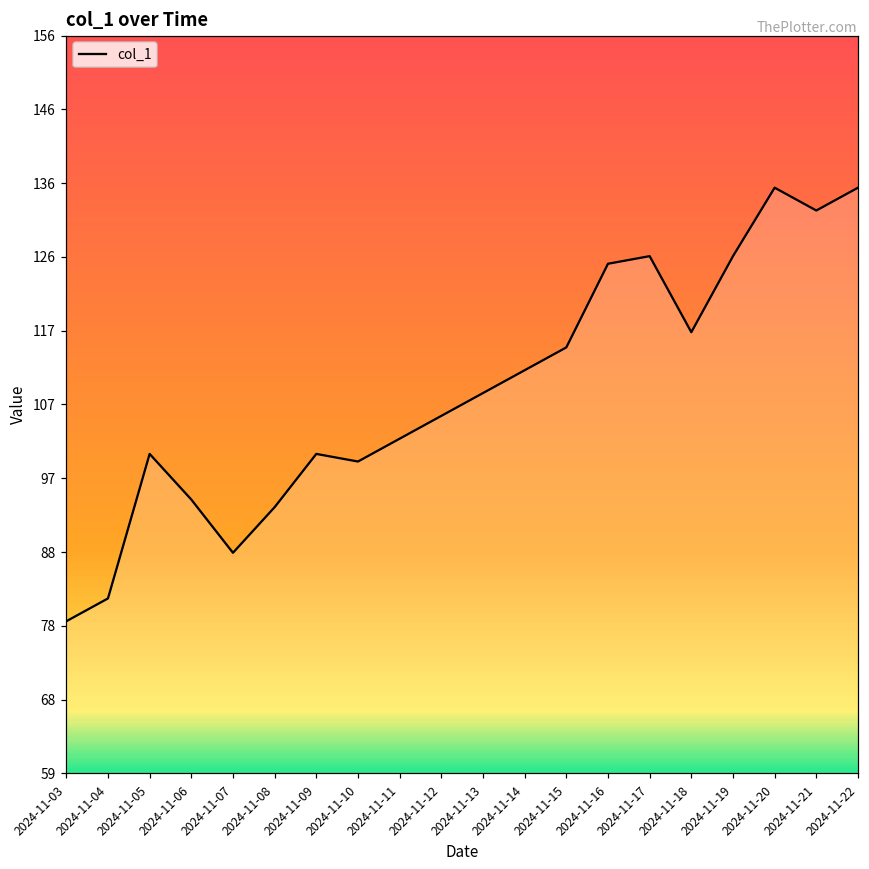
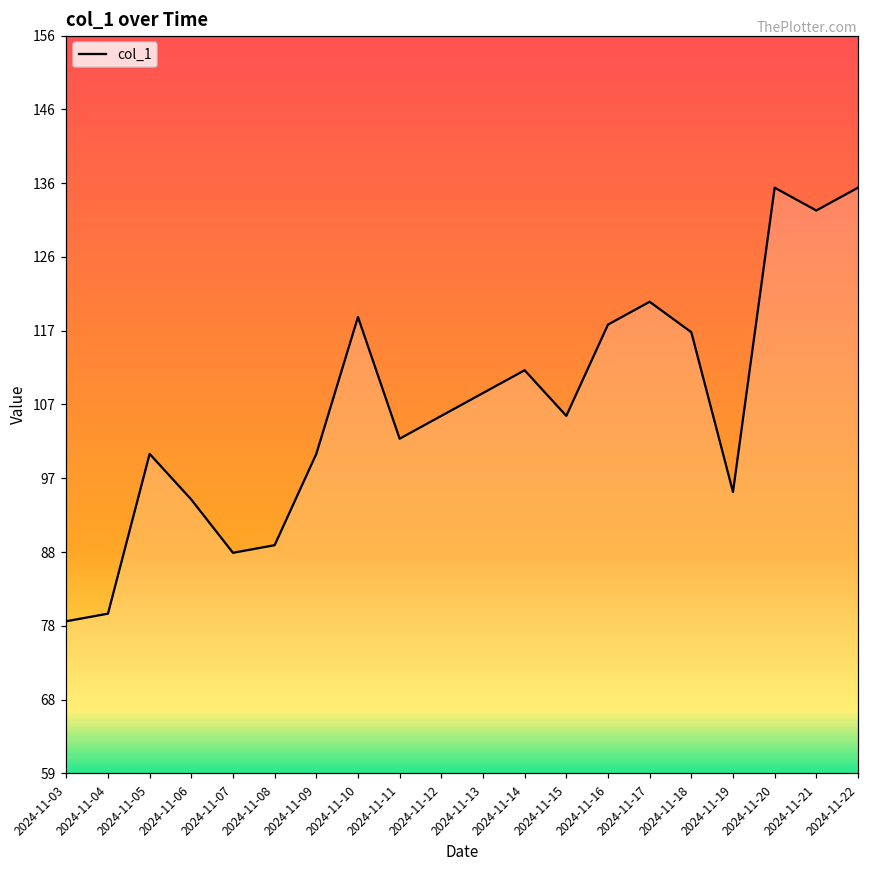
  {
    "2024-11-03": 79,
-   "2024-11-04": 82,
+   "2024-11-04": 80,
    "2024-11-05": 101,
    "2024-11-06": 95,
    "2024-11-07": 88,
-   "2024-11-08": 94,
+   "2024-11-08": 89,
    "2024-11-09": 101,
-   "2024-11-10": 100,
+   "2024-11-10": 119,
    "2024-11-11": 103,
    "2024-11-12": 106,
    "2024-11-13": 109,
    "2024-11-14": 112,
-   "2024-11-15": 115,
-   "2024-11-16": 126,
-   "2024-11-17": 127,
+   "2024-11-15": 106,
+   "2024-11-16": 118,
+   "2024-11-17": 121,
    "2024-11-18": 117,
-   "2024-11-19": 127,
+   "2024-11-19": 96,
    "2024-11-20": 136,
    "2024-11-21": 133,
    "2024-11-22": 136
  }
